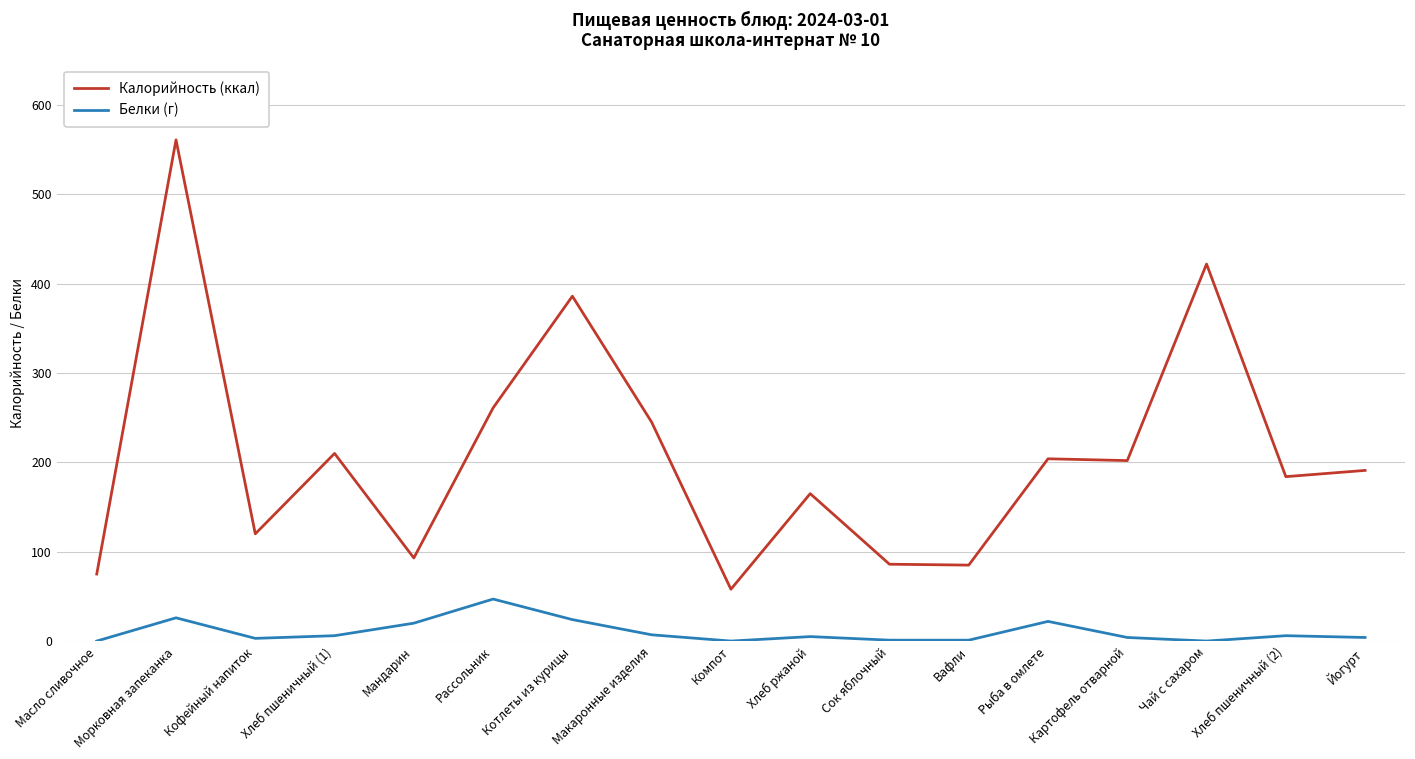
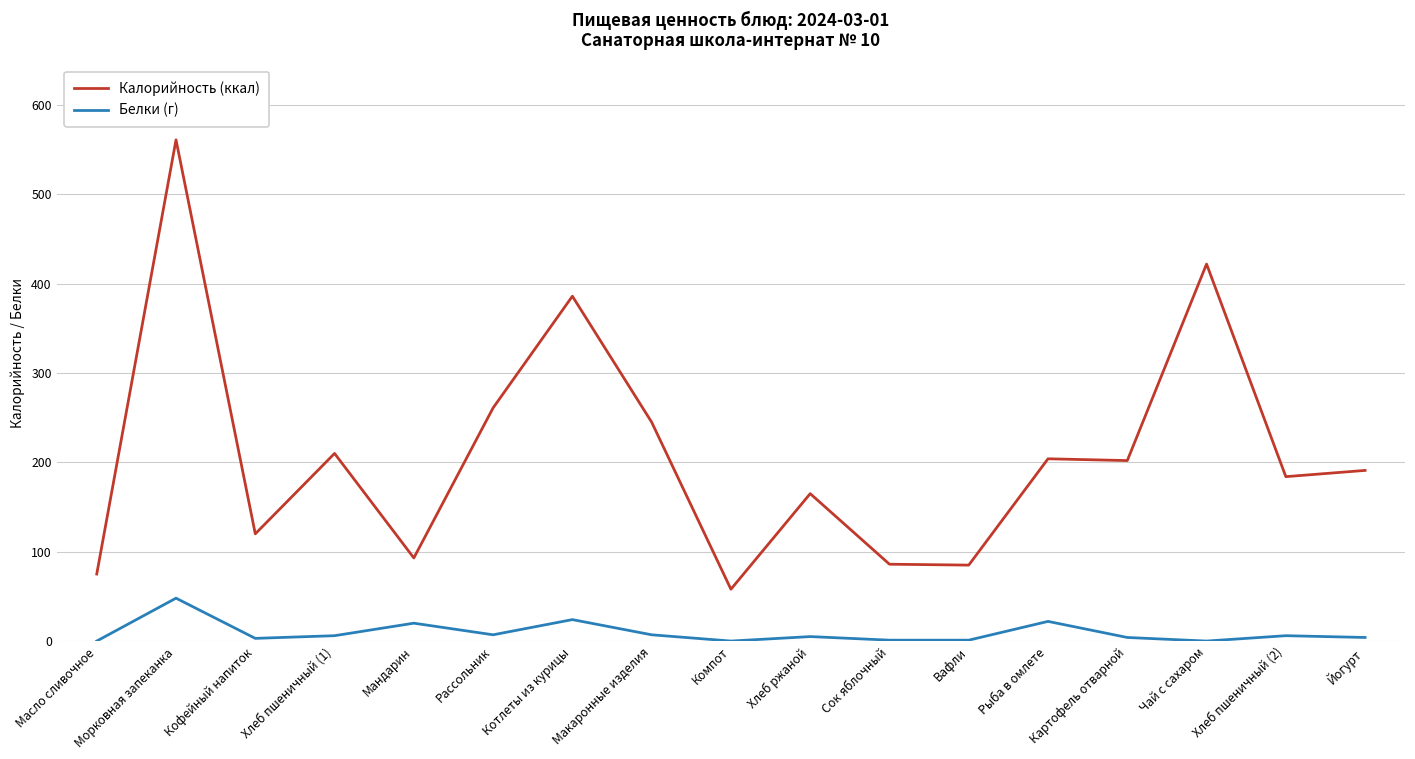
  {
    "Калорийность (ккал)": {
      "Масло сливочное": 80,
      "Морковная запеканка": 560,
      "Кофейный напиток": 120,
      "Хлеб пшеничный (1)": 210,
      "Мандарин": 90,
      "Рассольник": 260,
      "Котлеты из курицы": 390,
      "Макаронные изделия": 250,
      "Компот": 60,
      "Хлеб ржаной": 170,
      "Сок яблочный": 90,
      "Вафли": 90,
      "Рыба в омлете": 200,
      "Картофель отварной": 200,
      "Чай с сахаром": 420,
      "Хлеб пшеничный (2)": 180,
      "Йогурт": 190
    },
    "Белки (г)": {
      "Масло сливочное": 0,
-     "Морковная запеканка": 30,
+     "Морковная запеканка": 50,
      "Кофейный напиток": 0,
      "Хлеб пшеничный (1)": 10,
      "Мандарин": 20,
-     "Рассольник": 50,
+     "Рассольник": 10,
      "Котлеты из курицы": 20,
      "Макаронные изделия": 10,
      "Компот": 0,
      "Хлеб ржаной": 10,
      "Сок яблочный": 0,
      "Вафли": 0,
      "Рыба в омлете": 20,
      "Картофель отварной": 0,
      "Чай с сахаром": 0,
      "Хлеб пшеничный (2)": 10,
      "Йогурт": 0
    }
  }
